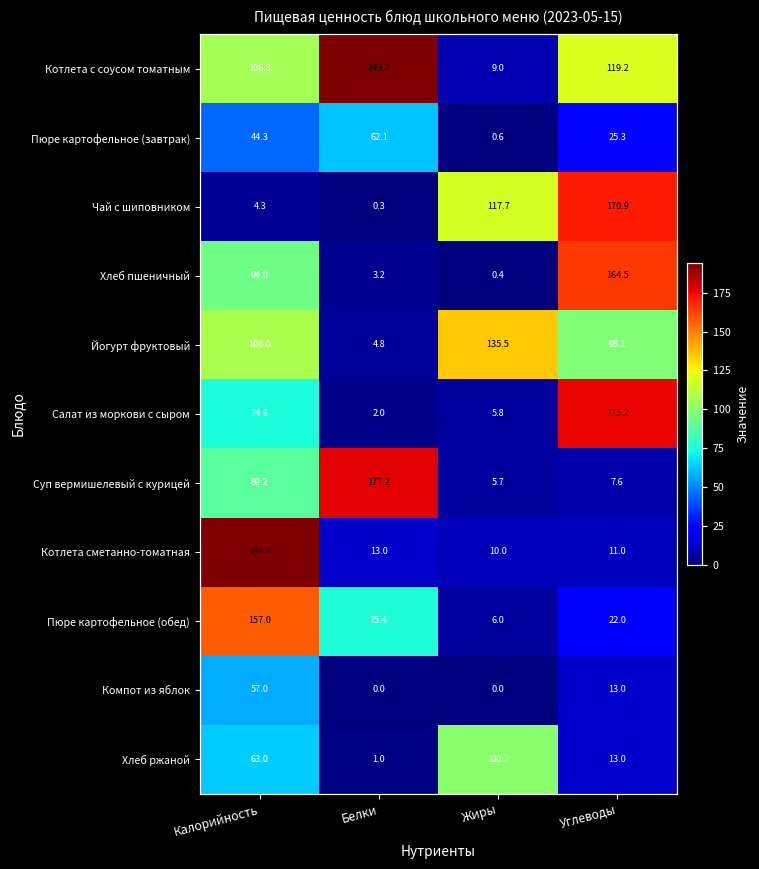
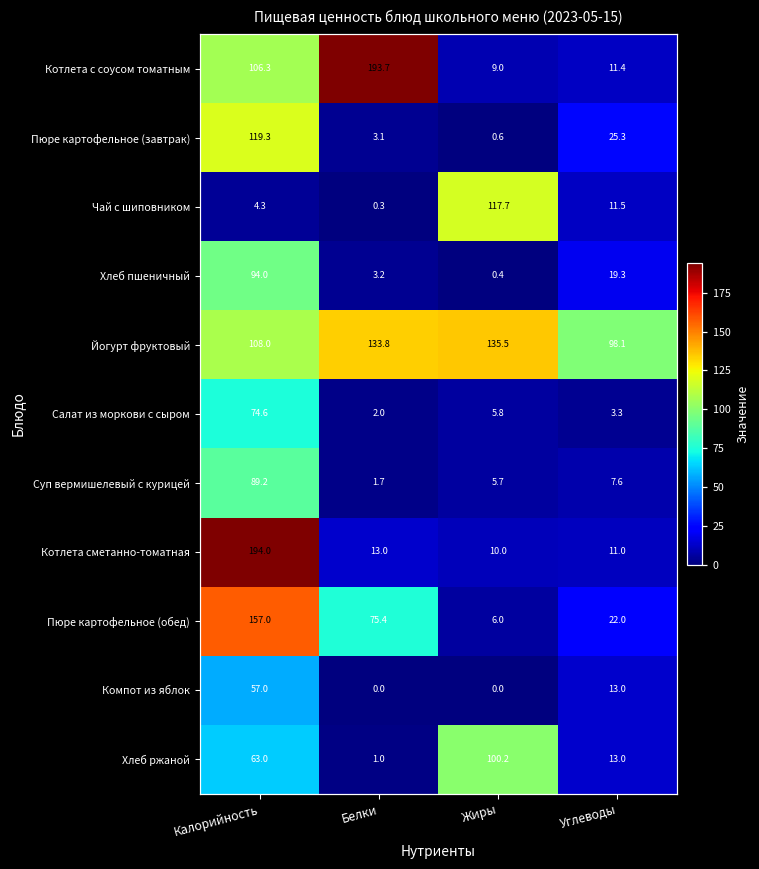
  {
    "Котлета с соусом томатным": {
      "Калорийность": 106.3,
      "Белки": 193.7,
      "Жиры": 9.0,
-     "Углеводы": 119.2
+     "Углеводы": 11.4
    },
    "Пюре картофельное (завтрак)": {
-     "Калорийность": 44.3,
-     "Белки": 62.1,
+     "Калорийность": 119.3,
+     "Белки": 3.1,
      "Жиры": 0.6,
      "Углеводы": 25.3
    },
    "Чай с шиповником": {
      "Калорийность": 4.3,
      "Белки": 0.3,
      "Жиры": 117.7,
-     "Углеводы": 170.9
+     "Углеводы": 11.5
    },
    "Хлеб пшеничный": {
      "Калорийность": 94.0,
      "Белки": 3.2,
      "Жиры": 0.4,
-     "Углеводы": 164.5
+     "Углеводы": 19.3
    },
    "Йогурт фруктовый": {
      "Калорийность": 108.0,
-     "Белки": 4.8,
+     "Белки": 133.8,
      "Жиры": 135.5,
      "Углеводы": 98.1
    },
    "Салат из моркови с сыром": {
      "Калорийность": 74.6,
      "Белки": 2.0,
      "Жиры": 5.8,
-     "Углеводы": 175.2
+     "Углеводы": 3.3
    },
    "Суп вермишелевый с курицей": {
      "Калорийность": 89.2,
-     "Белки": 177.2,
+     "Белки": 1.7,
      "Жиры": 5.7,
      "Углеводы": 7.6
    },
    "Котлета сметанно-томатная": {
      "Калорийность": 194.0,
      "Белки": 13.0,
      "Жиры": 10.0,
      "Углеводы": 11.0
    },
    "Пюре картофельное (обед)": {
      "Калорийность": 157.0,
      "Белки": 75.4,
      "Жиры": 6.0,
      "Углеводы": 22.0
    },
    "Компот из яблок": {
      "Калорийность": 57.0,
      "Белки": 0.0,
      "Жиры": 0.0,
      "Углеводы": 13.0
    },
    "Хлеб ржаной": {
      "Калорийность": 63.0,
      "Белки": 1.0,
      "Жиры": 100.2,
      "Углеводы": 13.0
    }
  }
